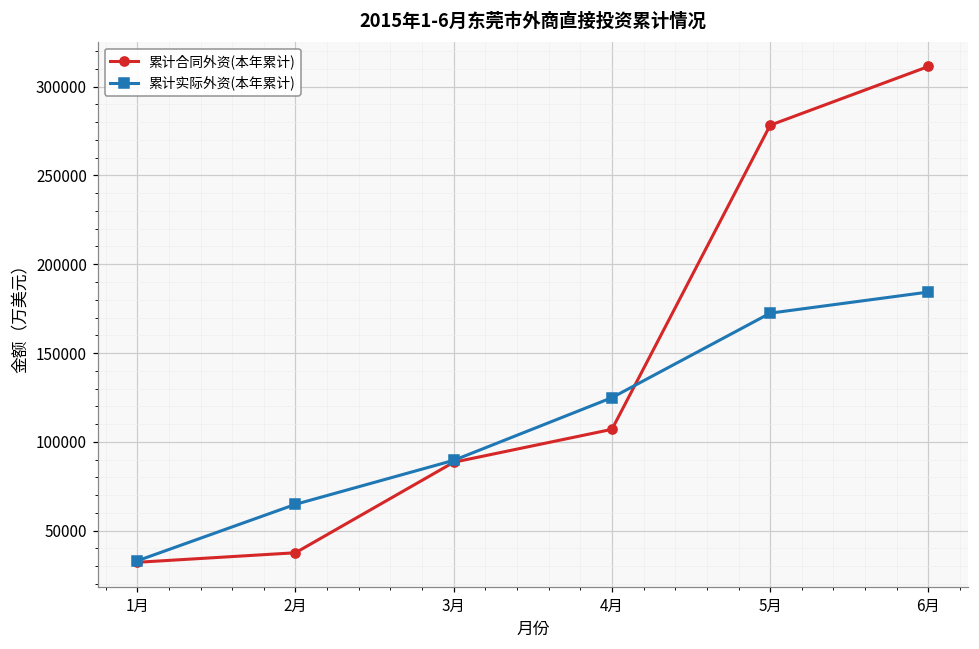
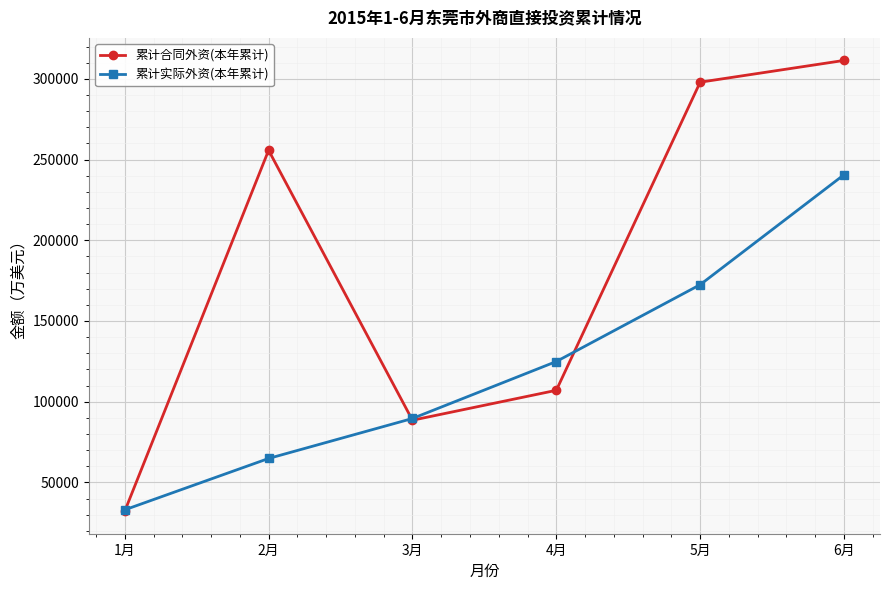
  {
    "累计合同外资(本年累计)": {
-     "2月": 38000,
+     "2月": 256000,
      "4月": 107000,
-     "5月": 278000,
+     "5月": 298000,
      "6月": 311000
    },
    "累计实际外资(本年累计)": {
      "2月": 65000,
      "4月": 125000,
      "5月": 172000,
-     "6月": 184000
+     "6月": 241000
    }
  }
